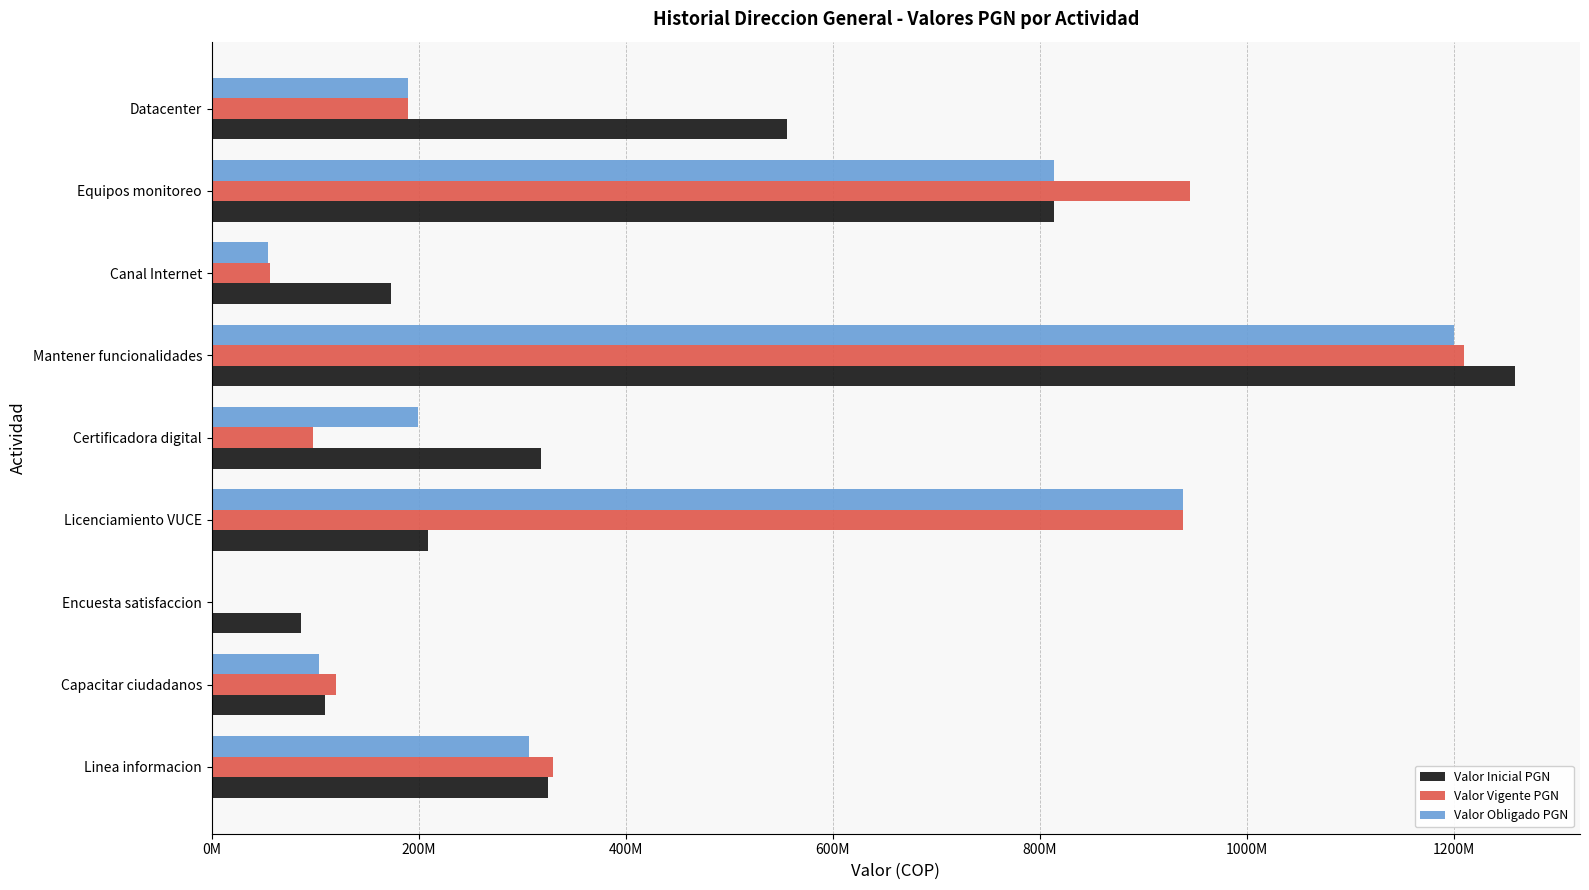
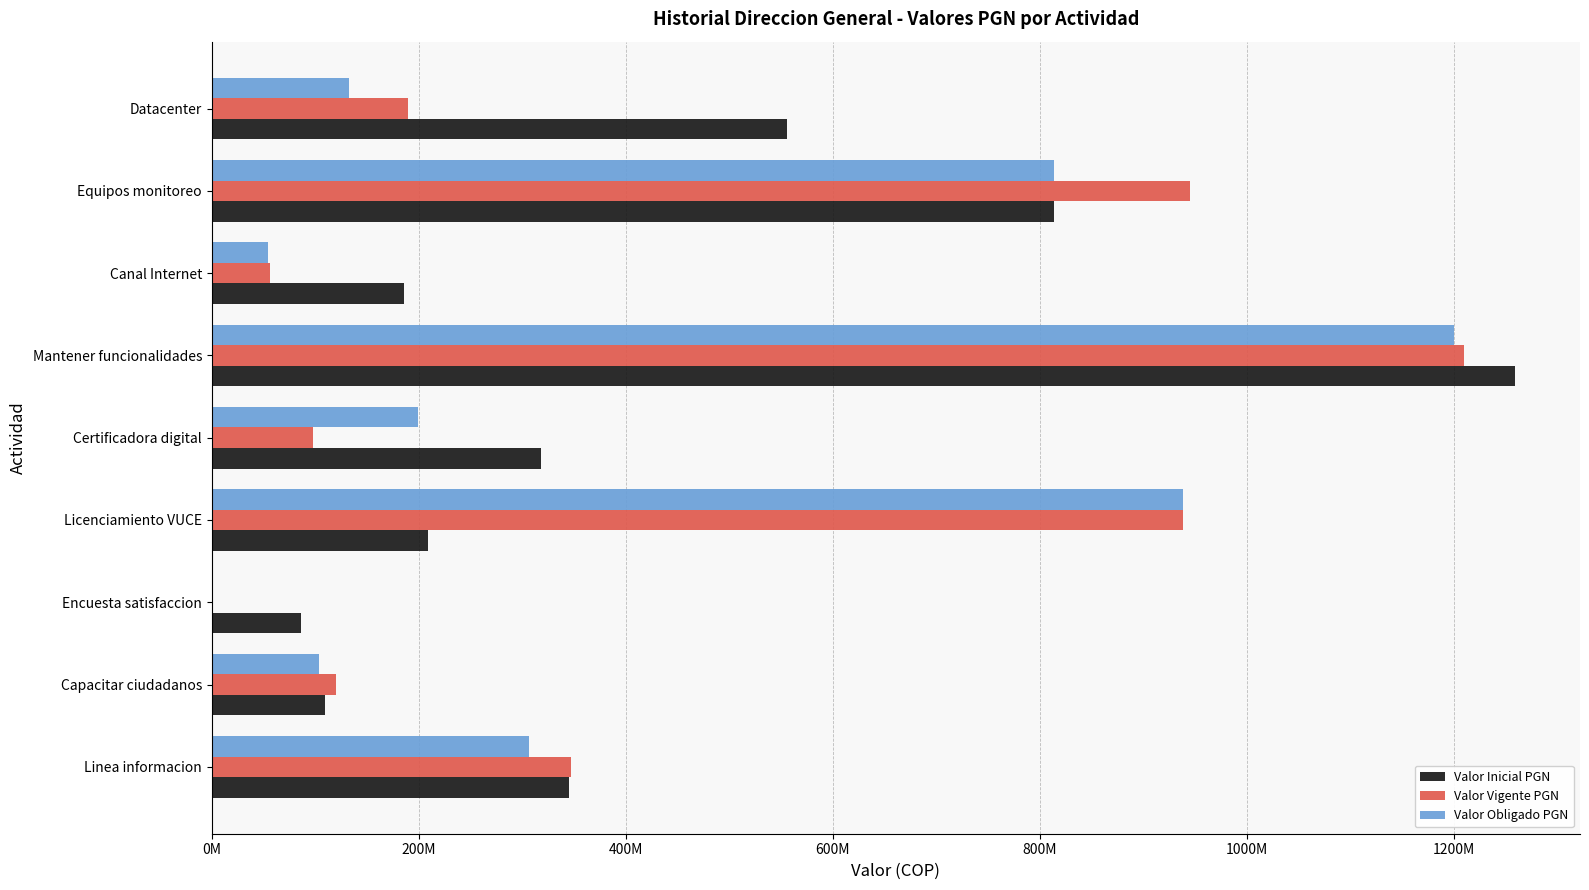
  {
    "Valor Inicial PGN": {
      "Datacenter": 556000000,
      "Equipos monitoreo": 814000000,
-     "Canal Internet": 173000000,
+     "Canal Internet": 186000000,
      "Mantener funcionalidades": 1259000000,
      "Certificadora digital": 318000000,
      "Licenciamiento VUCE": 209000000,
      "Encuesta satisfaccion": 87000000,
      "Capacitar ciudadanos": 109000000,
-     "Linea informacion": 325000000
+     "Linea informacion": 345000000
    },
    "Valor Vigente PGN": {
      "Datacenter": 189000000,
      "Equipos monitoreo": 945000000,
      "Canal Internet": 56000000,
      "Mantener funcionalidades": 1210000000,
      "Certificadora digital": 98000000,
      "Licenciamiento VUCE": 939000000,
      "Encuesta satisfaccion": 0,
      "Capacitar ciudadanos": 120000000,
-     "Linea informacion": 330000000
+     "Linea informacion": 347000000
    },
    "Valor Obligado PGN": {
-     "Datacenter": 189000000,
+     "Datacenter": 132000000,
      "Equipos monitoreo": 814000000,
      "Canal Internet": 55000000,
      "Mantener funcionalidades": 1201000000,
      "Certificadora digital": 200000000,
      "Licenciamiento VUCE": 939000000,
      "Encuesta satisfaccion": 0,
      "Capacitar ciudadanos": 103000000,
      "Linea informacion": 306000000
    }
  }
